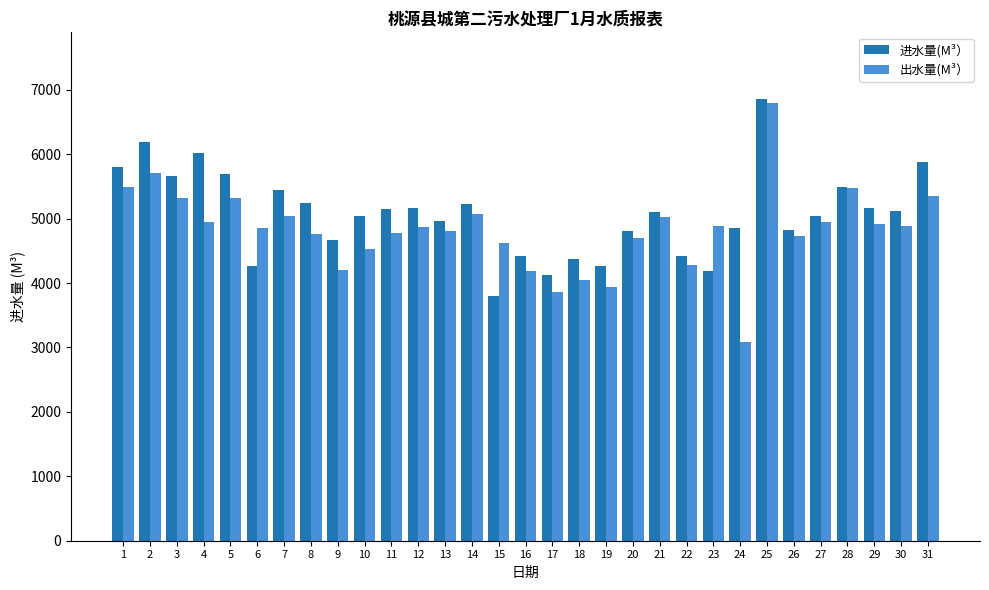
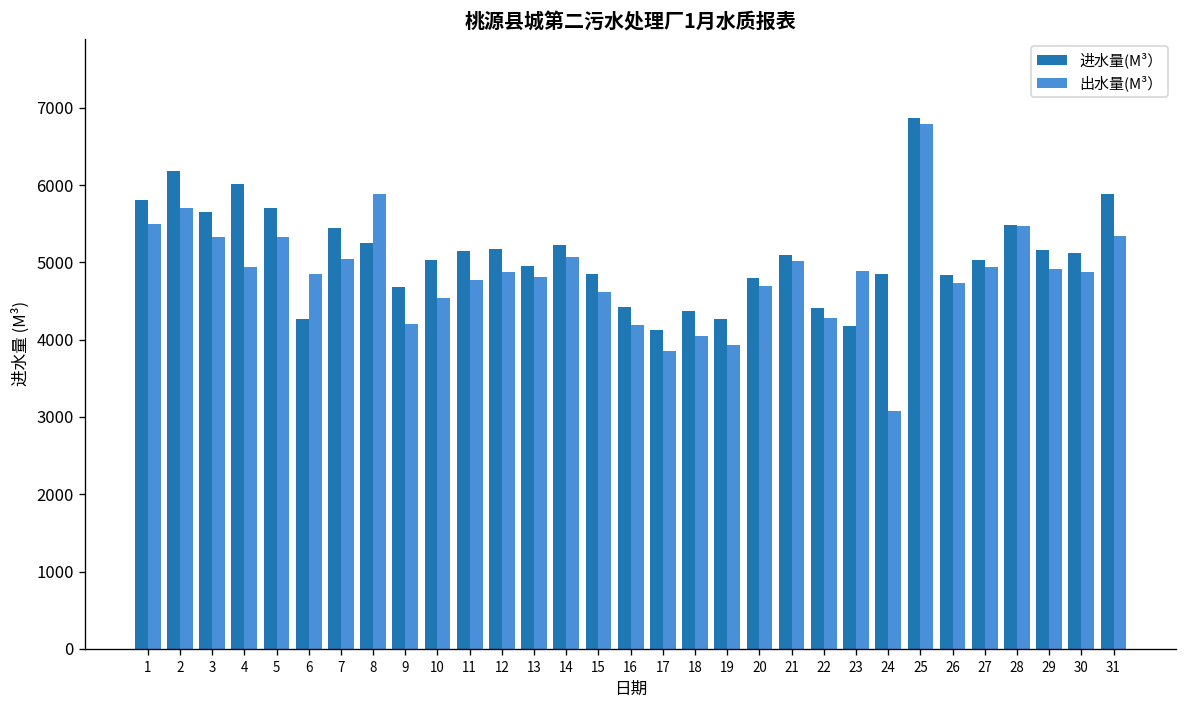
  {
    "进水量(M³）": {
      "1": 5800,
      "2": 6200,
      "3": 5700,
      "4": 6000,
      "5": 5700,
      "6": 4300,
      "7": 5400,
      "8": 5200,
      "9": 4700,
      "10": 5000,
      "11": 5200,
      "12": 5200,
      "13": 5000,
      "14": 5200,
-     "15": 3800,
+     "15": 4800,
      "16": 4400,
      "17": 4100,
      "18": 4400,
      "19": 4300,
      "20": 4800,
      "21": 5100,
      "22": 4400,
      "23": 4200,
      "24": 4900,
      "25": 6900,
      "26": 4800,
      "27": 5000,
      "28": 5500,
      "29": 5200,
      "30": 5100,
      "31": 5900
    },
    "出水量(M³）": {
      "1": 5500,
      "2": 5700,
      "3": 5300,
      "4": 4900,
      "5": 5300,
      "6": 4900,
      "7": 5000,
-     "8": 4800,
+     "8": 5900,
      "9": 4200,
      "10": 4500,
      "11": 4800,
      "12": 4900,
      "13": 4800,
      "14": 5100,
      "15": 4600,
      "16": 4200,
      "17": 3900,
      "18": 4100,
      "19": 3900,
      "20": 4700,
      "21": 5000,
      "22": 4300,
      "23": 4900,
      "24": 3100,
      "25": 6800,
      "26": 4700,
      "27": 4900,
      "28": 5500,
      "29": 4900,
      "30": 4900,
      "31": 5300
    }
  }
